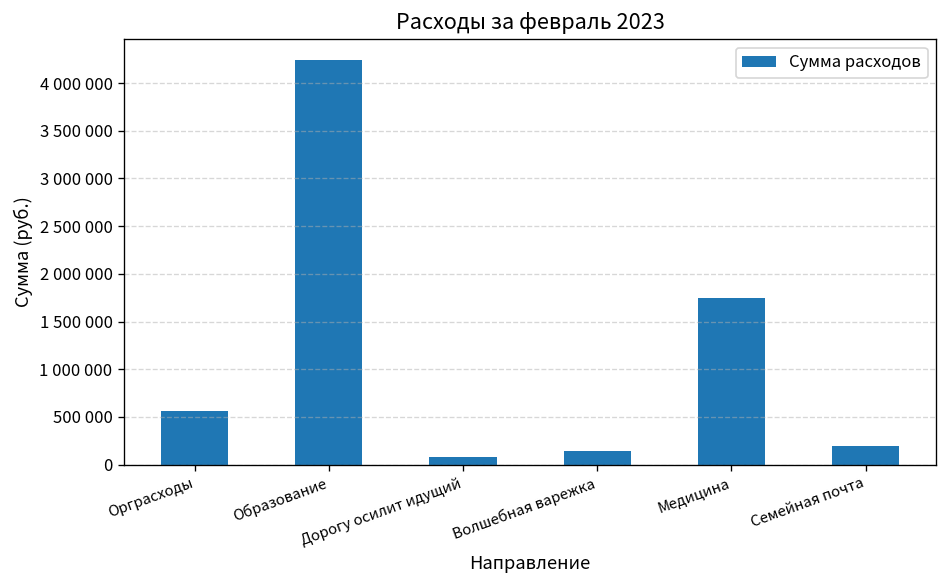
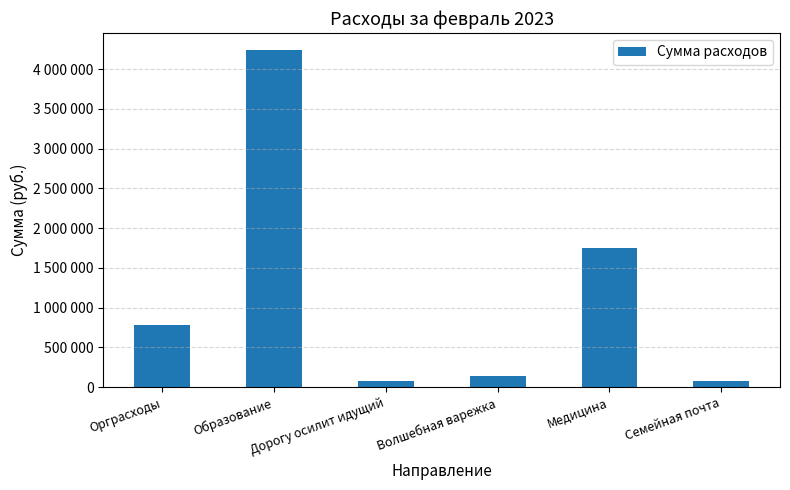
  {
-   "Орграсходы": 600000,
+   "Орграсходы": 800000,
    "Образование": 4200000,
    "Дорогу осилит идущий": 100000,
    "Волшебная варежка": 100000,
    "Медицина": 1800000,
-   "Семейная почта": 200000
+   "Семейная почта": 100000
  }
